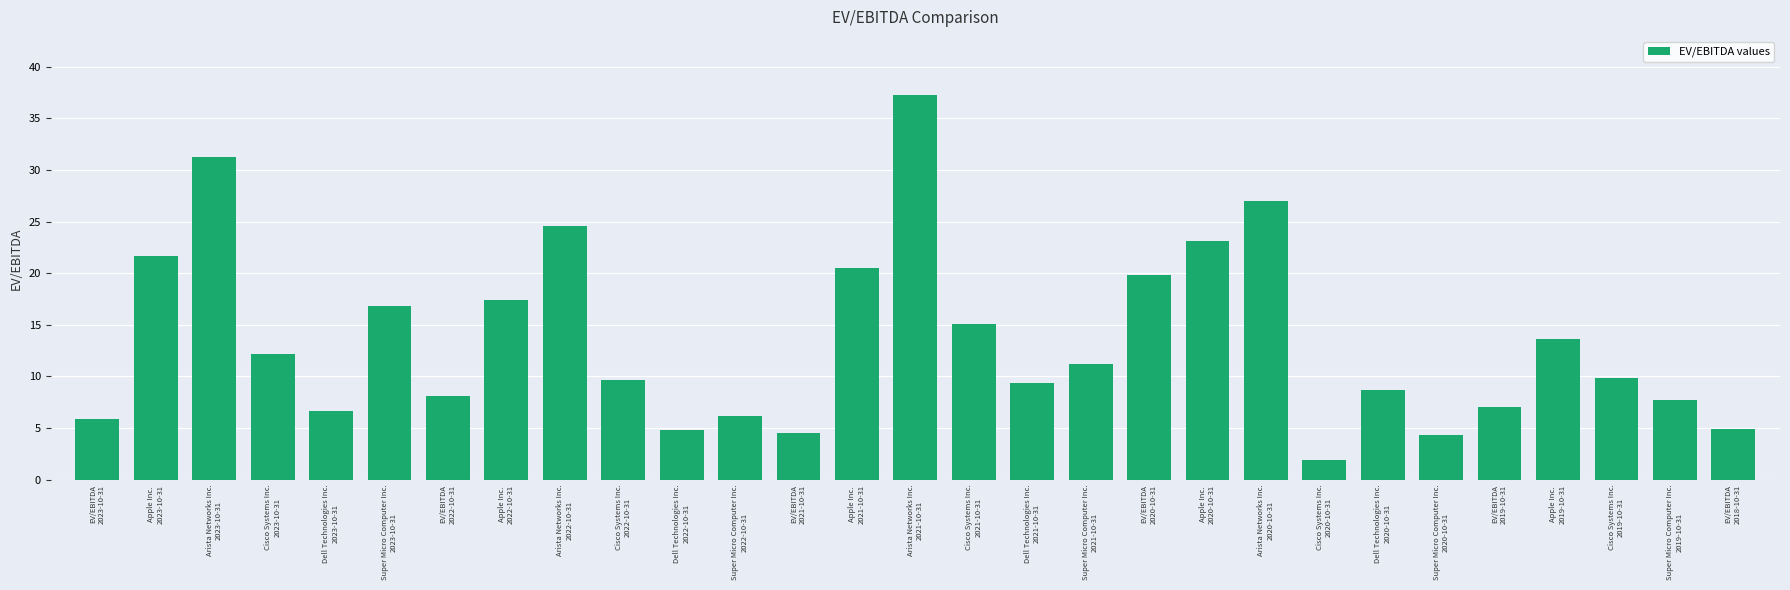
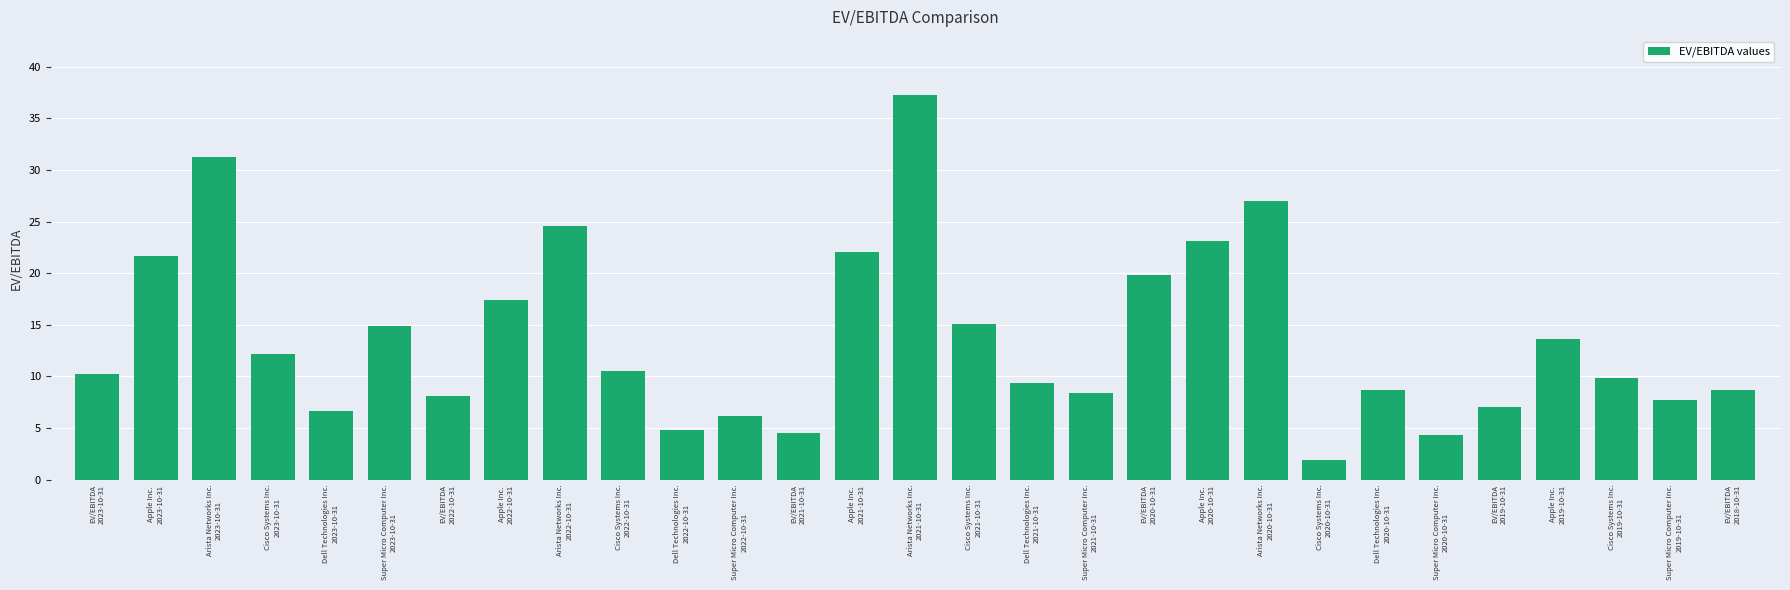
  {
-   "EV/EBITDA 2023-10-31": 5.9,
+   "EV/EBITDA 2023-10-31": 10.2,
    "Apple Inc. 2023-10-31": 21.7,
    "Arista Networks Inc. 2023-10-31": 31.3,
    "Cisco Systems Inc. 2023-10-31": 12.2,
    "Dell Technologies Inc. 2023-10-31": 6.6,
-   "Super Micro Computer Inc. 2023-10-31": 16.8,
+   "Super Micro Computer Inc. 2023-10-31": 14.9,
    "EV/EBITDA 2022-10-31": 8.1,
    "Apple Inc. 2022-10-31": 17.4,
    "Arista Networks Inc. 2022-10-31": 24.5,
-   "Cisco Systems Inc. 2022-10-31": 9.6,
+   "Cisco Systems Inc. 2022-10-31": 10.5,
    "Dell Technologies Inc. 2022-10-31": 4.9,
    "Super Micro Computer Inc. 2022-10-31": 6.2,
    "EV/EBITDA 2021-10-31": 4.5,
-   "Apple Inc. 2021-10-31": 20.5,
+   "Apple Inc. 2021-10-31": 22.1,
    "Arista Networks Inc. 2021-10-31": 37.3,
    "Cisco Systems Inc. 2021-10-31": 15.1,
    "Dell Technologies Inc. 2021-10-31": 9.3,
-   "Super Micro Computer Inc. 2021-10-31": 11.2,
+   "Super Micro Computer Inc. 2021-10-31": 8.4,
    "EV/EBITDA 2020-10-31": 19.8,
    "Apple Inc. 2020-10-31": 23.1,
    "Arista Networks Inc. 2020-10-31": 27.0,
    "Cisco Systems Inc. 2020-10-31": 1.9,
    "Dell Technologies Inc. 2020-10-31": 8.6,
    "Super Micro Computer Inc. 2020-10-31": 4.3,
    "EV/EBITDA 2019-10-31": 7.0,
    "Apple Inc. 2019-10-31": 13.6,
    "Cisco Systems Inc. 2019-10-31": 9.8,
    "Super Micro Computer Inc. 2019-10-31": 7.8,
-   "EV/EBITDA 2018-10-31": 4.9
+   "EV/EBITDA 2018-10-31": 8.7
  }
